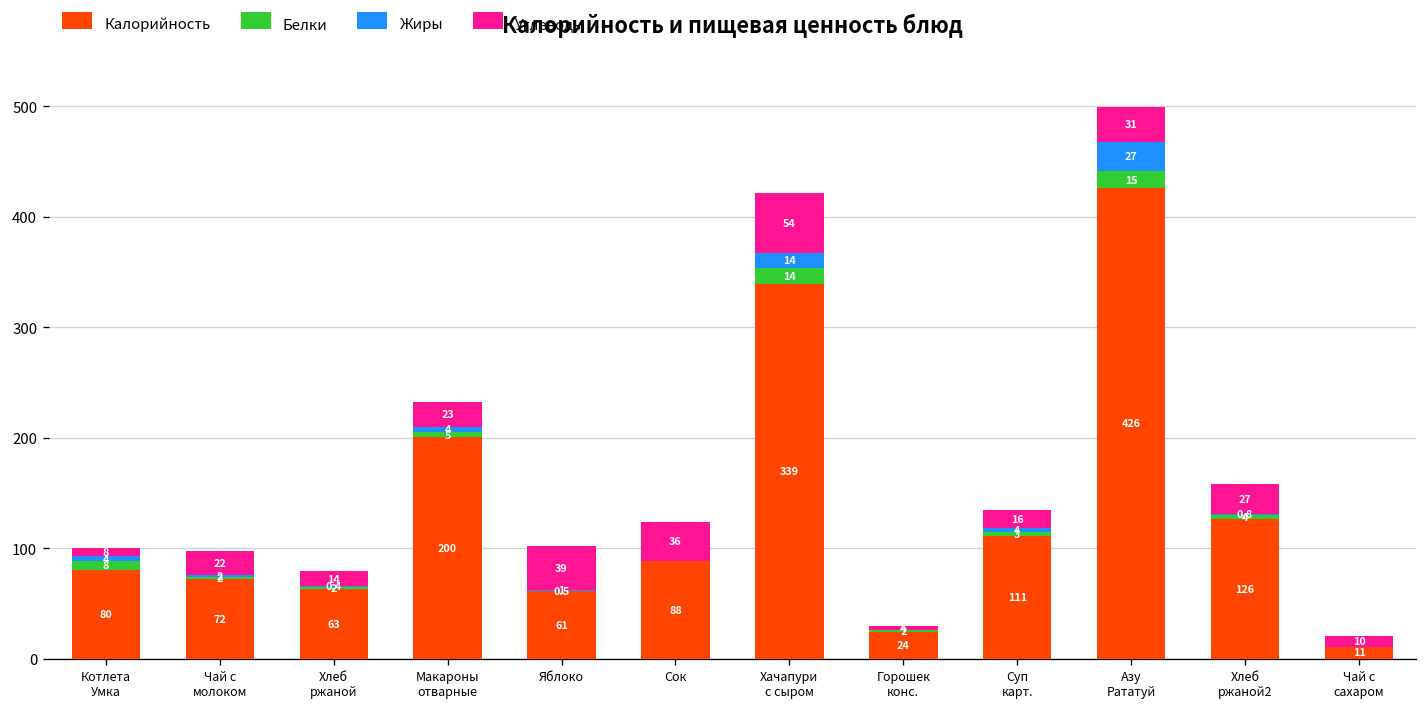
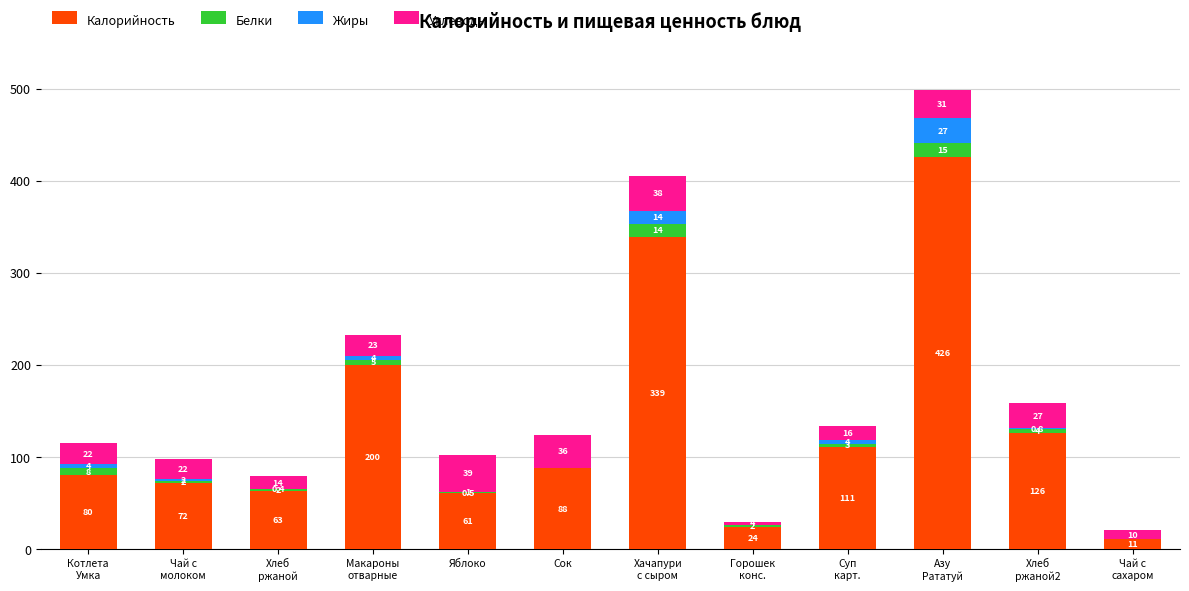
  {
    "Калорийность": {
      "Котлета Умка": 80,
      "Чай с молоком": 72,
      "Хлеб ржаной": 63,
      "Макароны отварные": 200,
      "Яблоко": 61,
      "Сок": 88,
      "Хачапури с сыром": 339,
      "Горошек конс.": 24,
      "Суп карт.": 111,
      "Азу Рататуй": 426,
      "Хлеб ржаной2": 126,
      "Чай с сахаром": 11
    },
    "Белки": {
      "Хачапури с сыром": 14,
      "Азу Рататуй": 15
    },
    "Жиры": {
      "Хачапури с сыром": 14,
      "Азу Рататуй": 27
    },
    "Углеводы": {
-     "Котлета Умка": 8,
+     "Котлета Умка": 22,
      "Чай с молоком": 22,
      "Макароны отварные": 23,
      "Яблоко": 39,
      "Сок": 36,
-     "Хачапури с сыром": 54,
+     "Хачапури с сыром": 38,
      "Суп карт.": 16,
      "Азу Рататуй": 31,
      "Хлеб ржаной2": 27,
      "Чай с сахаром": 10
    }
  }
